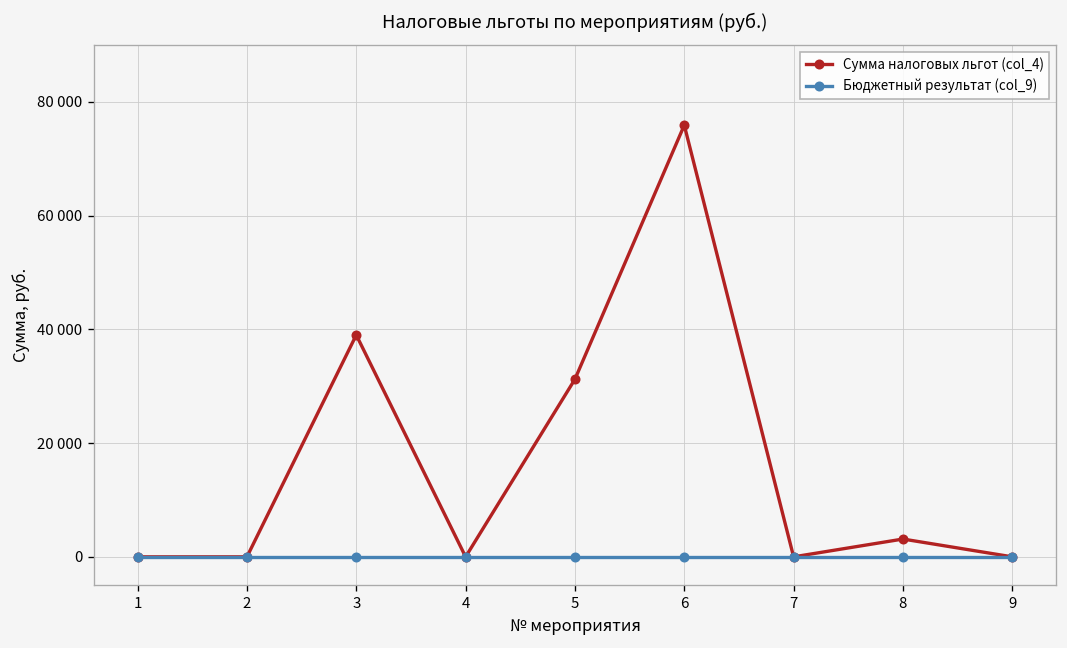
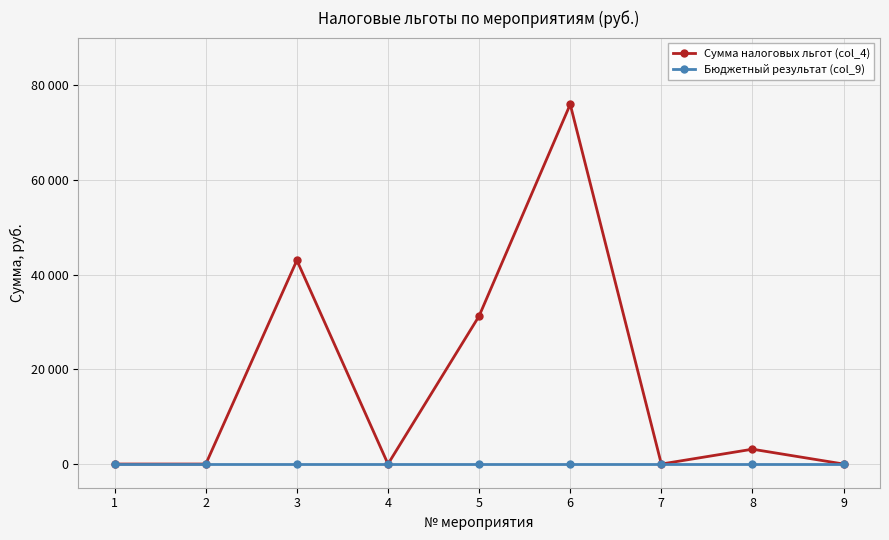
  {
    "Сумма налоговых льгот (col_4)": {
-     "3": 39000,
+     "3": 43000,
      "5": 31000,
      "6": 76000,
      "8": 3000
    },
    "Бюджетный результат (col_9)": {
      "3": 0,
      "5": 0,
      "6": 0,
      "8": 0
    }
  }
